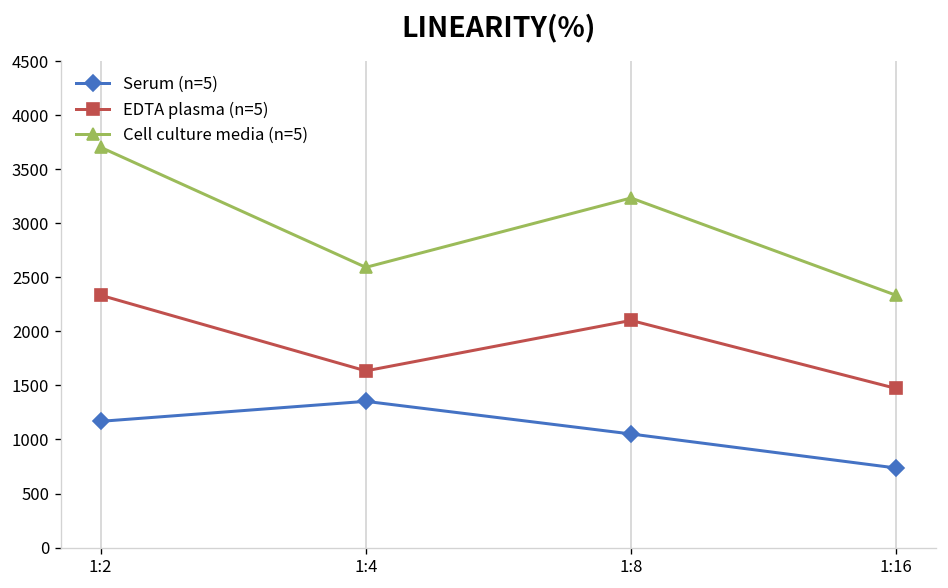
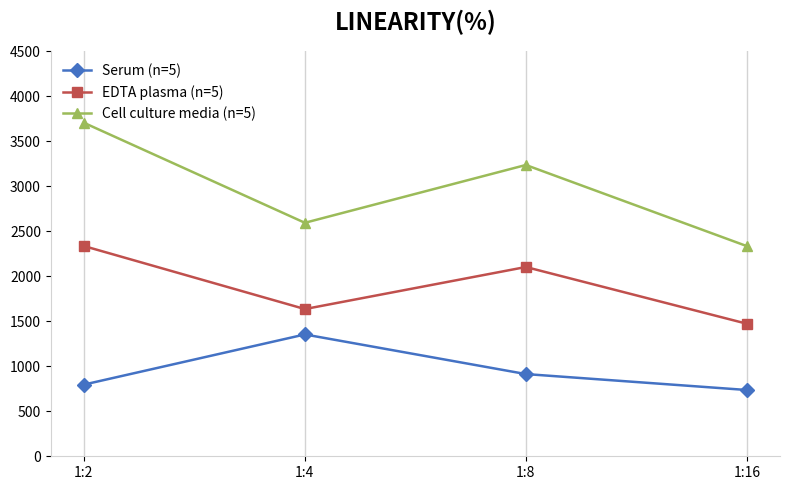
  {
    "Serum (n=5)": {
-     "1:2": 1200,
+     "1:2": 800,
      "1:4": 1400,
-     "1:8": 1100,
+     "1:8": 900,
      "1:16": 700
    },
    "EDTA plasma (n=5)": {
      "1:2": 2300,
      "1:4": 1600,
      "1:8": 2100,
      "1:16": 1500
    },
    "Cell culture media (n=5)": {
      "1:2": 3700,
      "1:4": 2600,
      "1:8": 3200,
      "1:16": 2300
    }
  }
